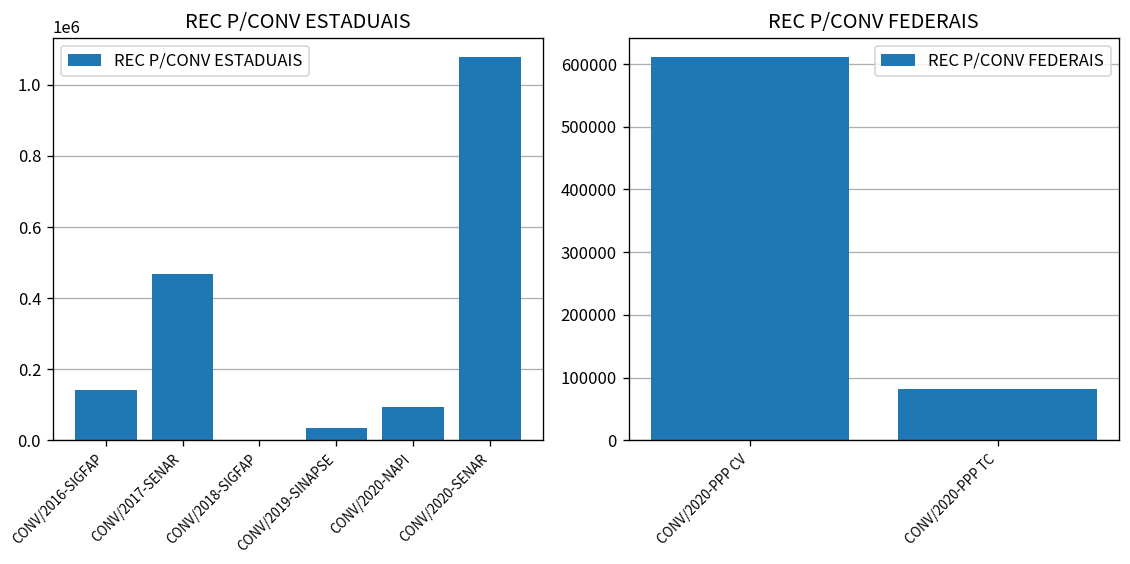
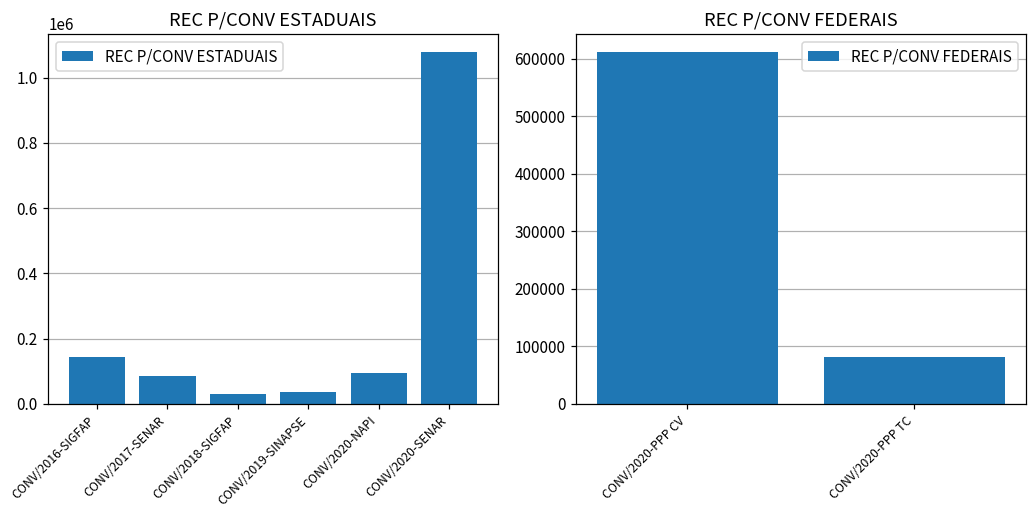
  {
    "REC P/CONV ESTADUAIS": {
      "CONV/2016-SIGFAP": 140000,
-     "CONV/2017-SENAR": 470000,
-     "CONV/2018-SIGFAP": 0,
+     "CONV/2017-SENAR": 80000,
+     "CONV/2018-SIGFAP": 30000,
      "CONV/2019-SINAPSE": 40000,
      "CONV/2020-NAPI": 100000,
      "CONV/2020-SENAR": 1080000
    },
    "REC P/CONV FEDERAIS": {
      "CONV/2020-PPP CV": 610000,
      "CONV/2020-PPP TC": 80000
    }
  }
